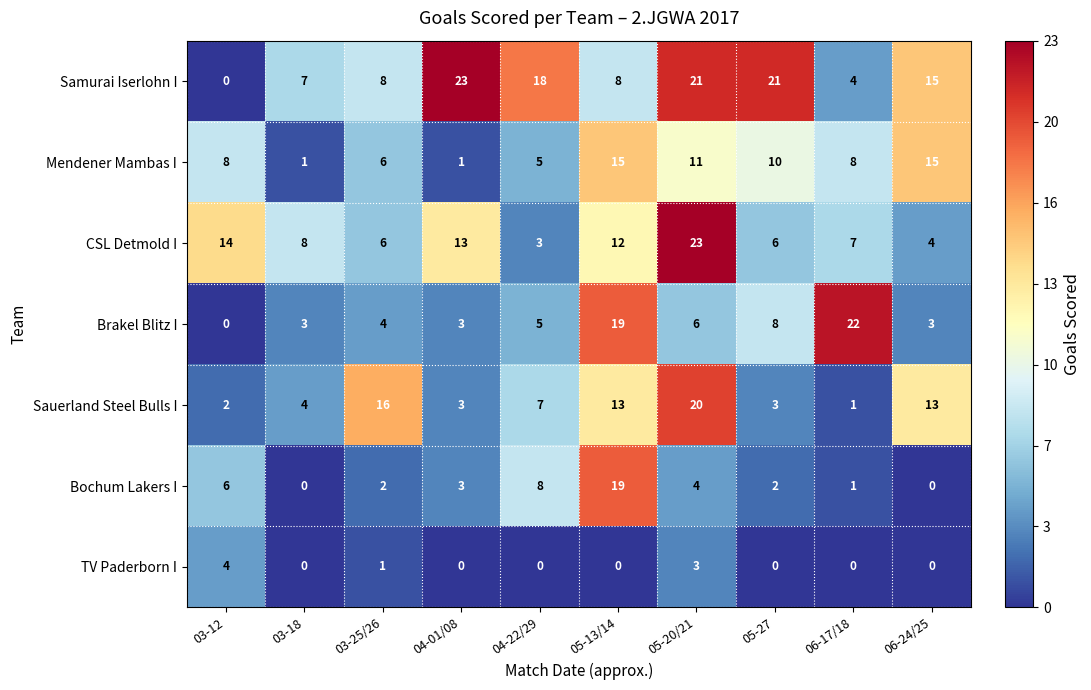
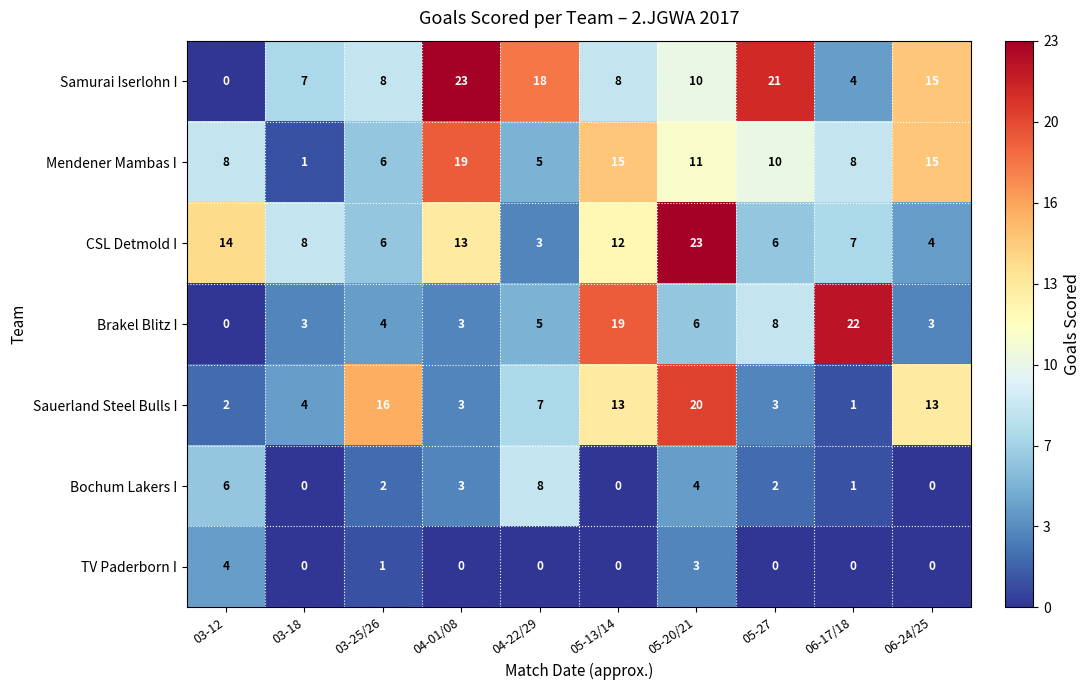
  {
    "Samurai Iserlohn I": {
      "03-12": 0,
      "03-18": 7,
      "03-25/26": 8,
      "04-01/08": 23,
      "04-22/29": 18,
      "05-13/14": 8,
-     "05-20/21": 21,
+     "05-20/21": 10,
      "05-27": 21,
      "06-17/18": 4,
      "06-24/25": 15
    },
    "Mendener Mambas I": {
      "03-12": 8,
      "03-18": 1,
      "03-25/26": 6,
-     "04-01/08": 1,
+     "04-01/08": 19,
      "04-22/29": 5,
      "05-13/14": 15,
      "05-20/21": 11,
      "05-27": 10,
      "06-17/18": 8,
      "06-24/25": 15
    },
    "CSL Detmold I": {
      "03-12": 14,
      "03-18": 8,
      "03-25/26": 6,
      "04-01/08": 13,
      "04-22/29": 3,
      "05-13/14": 12,
      "05-20/21": 23,
      "05-27": 6,
      "06-17/18": 7,
      "06-24/25": 4
    },
    "Brakel Blitz I": {
      "03-12": 0,
      "03-18": 3,
      "03-25/26": 4,
      "04-01/08": 3,
      "04-22/29": 5,
      "05-13/14": 19,
      "05-20/21": 6,
      "05-27": 8,
      "06-17/18": 22,
      "06-24/25": 3
    },
    "Sauerland Steel Bulls I": {
      "03-12": 2,
      "03-18": 4,
      "03-25/26": 16,
      "04-01/08": 3,
      "04-22/29": 7,
      "05-13/14": 13,
      "05-20/21": 20,
      "05-27": 3,
      "06-17/18": 1,
      "06-24/25": 13
    },
    "Bochum Lakers I": {
      "03-12": 6,
      "03-18": 0,
      "03-25/26": 2,
      "04-01/08": 3,
      "04-22/29": 8,
-     "05-13/14": 19,
+     "05-13/14": 0,
      "05-20/21": 4,
      "05-27": 2,
      "06-17/18": 1,
      "06-24/25": 0
    },
    "TV Paderborn I": {
      "03-12": 4,
      "03-18": 0,
      "03-25/26": 1,
      "04-01/08": 0,
      "04-22/29": 0,
      "05-13/14": 0,
      "05-20/21": 3,
      "05-27": 0,
      "06-17/18": 0,
      "06-24/25": 0
    }
  }
